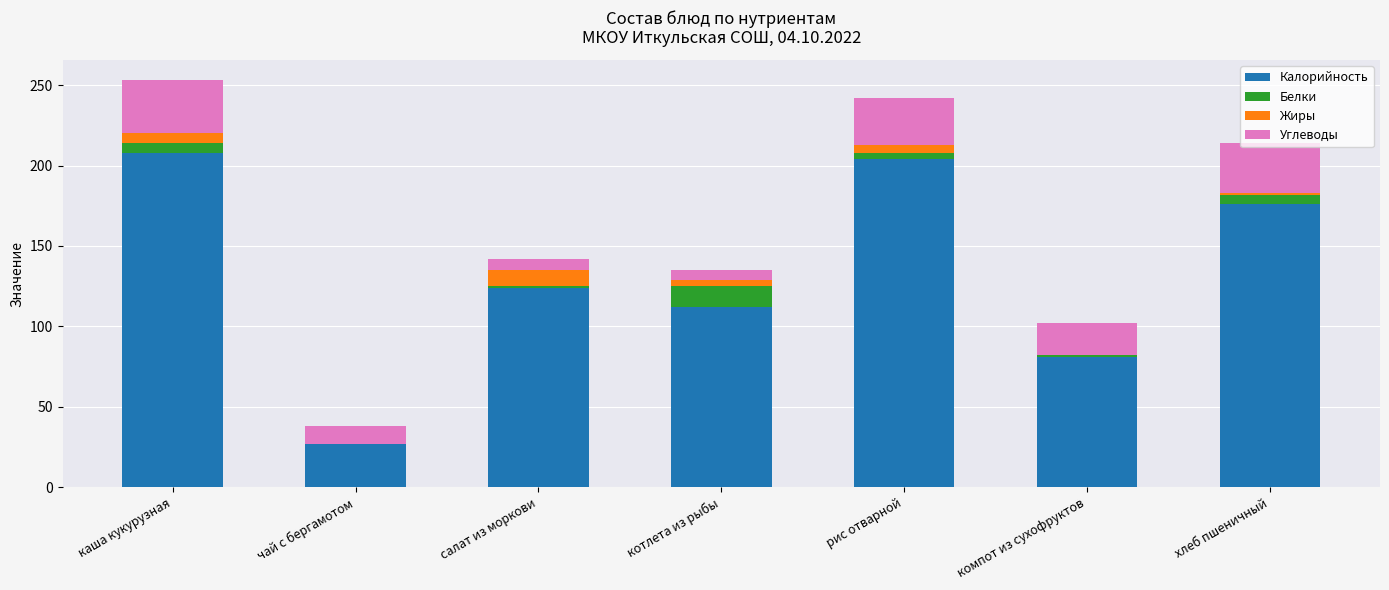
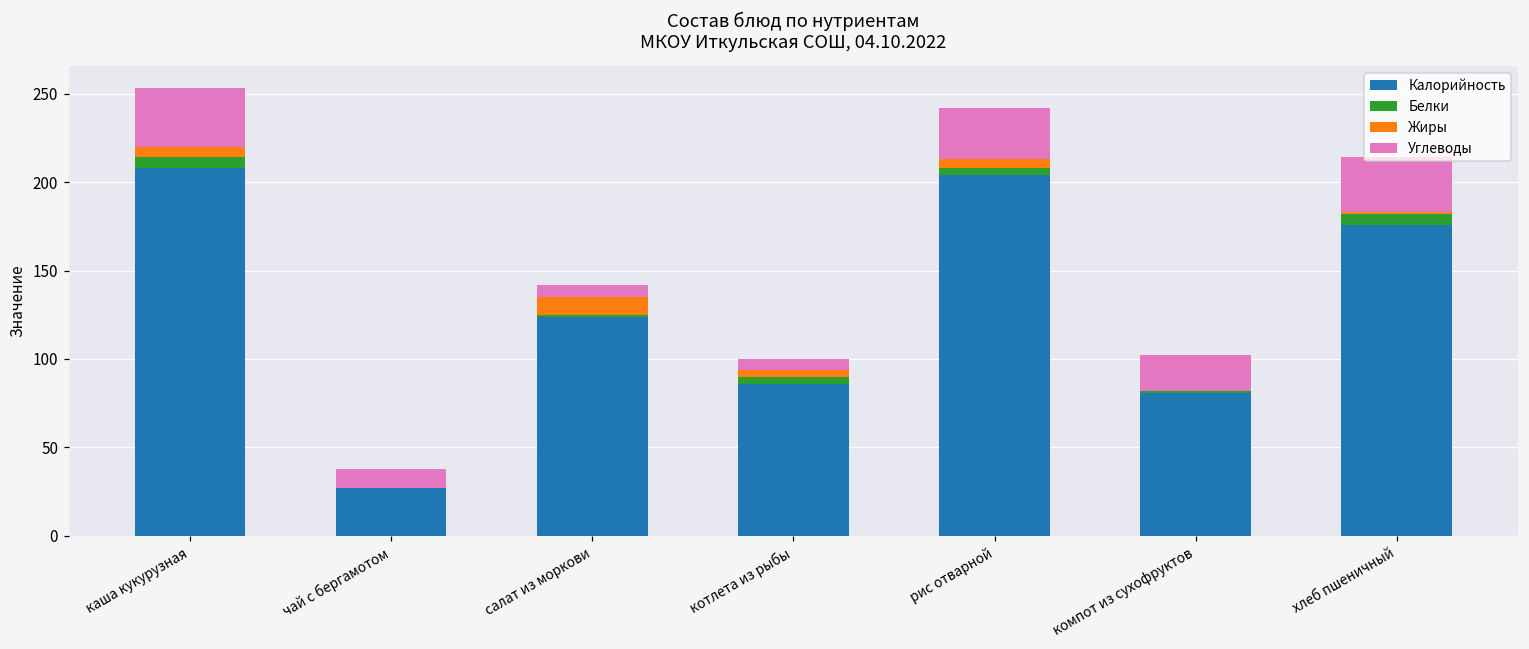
  {
    "Калорийность": {
      "каша кукурузная": 208,
      "чай с бергамотом": 27,
      "салат из моркови": 124,
-     "котлета из рыбы": 112,
+     "котлета из рыбы": 86,
      "рис отварной": 204,
      "компот из сухофруктов": 81,
      "хлеб пшеничный": 176
    },
    "Белки": {
      "каша кукурузная": 6,
      "чай с бергамотом": 0,
-     "котлета из рыбы": 13,
+     "котлета из рыбы": 4,
      "рис отварной": 4,
      "хлеб пшеничный": 6
    },
    "Жиры": {
      "каша кукурузная": 6,
      "чай с бергамотом": 0,
      "салат из моркови": 10,
      "котлета из рыбы": 4,
      "рис отварной": 5,
      "компот из сухофруктов": 0
    },
    "Углеводы": {
      "каша кукурузная": 33,
      "чай с бергамотом": 11,
      "салат из моркови": 7,
      "котлета из рыбы": 6,
      "рис отварной": 29,
      "компот из сухофруктов": 20
    }
  }
